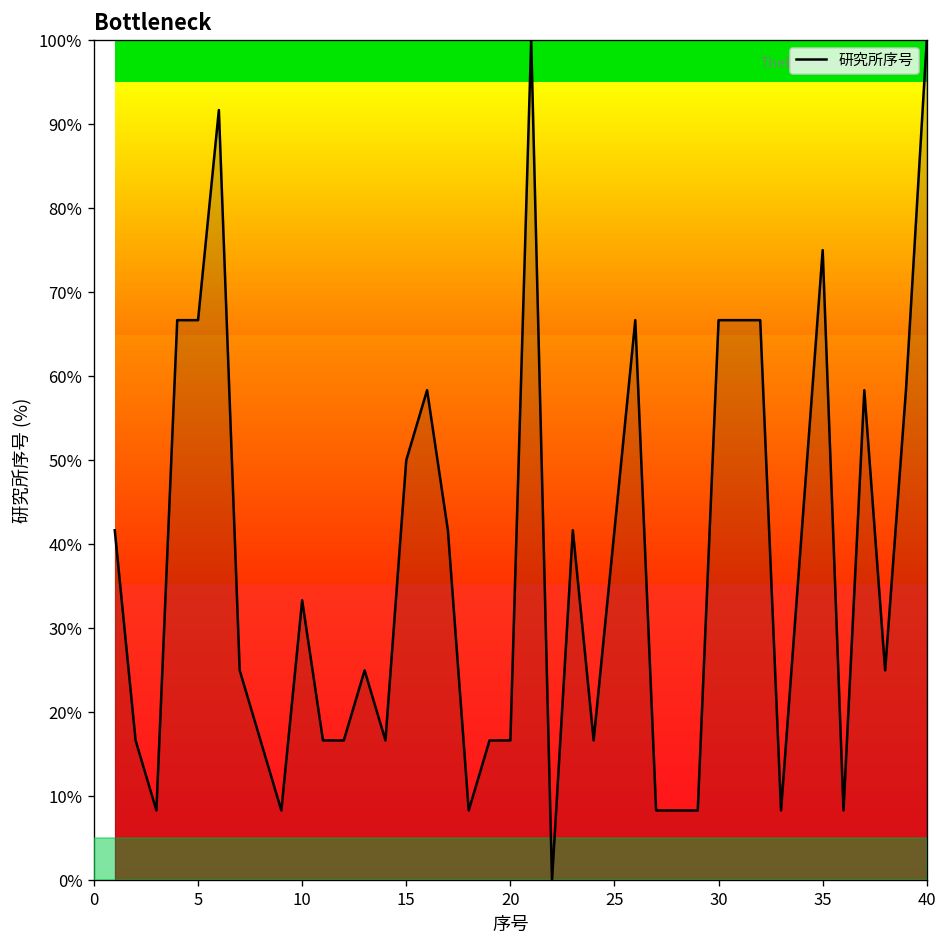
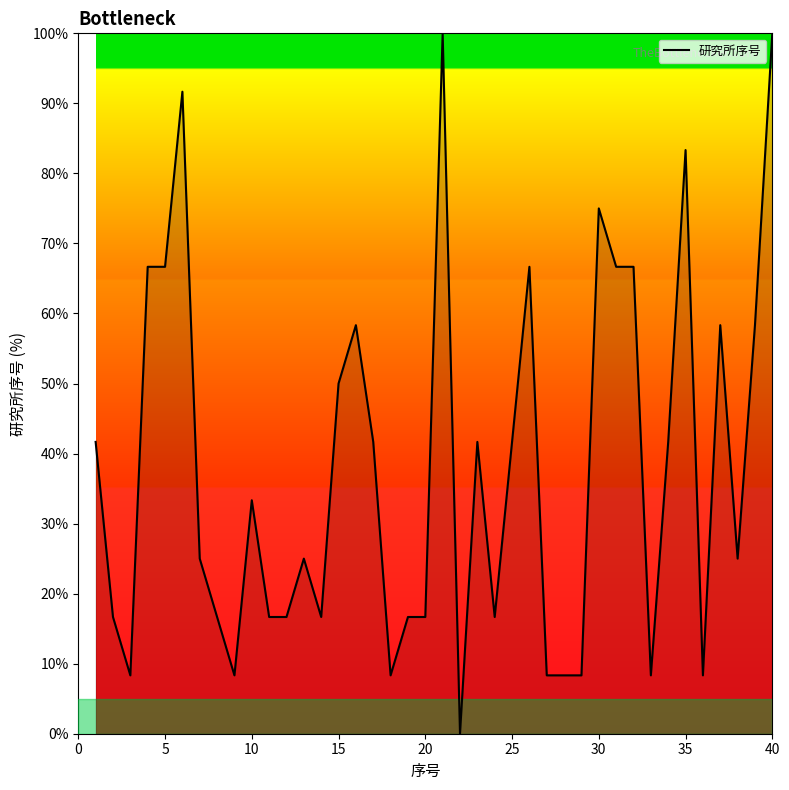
  {
    "5": "67%",
    "10": "33%",
    "15": "50%",
    "20": "17%",
    "25": "42%",
-   "30": "67%",
-   "35": "75%",
+   "30": "75%",
+   "35": "83%",
    "40": "100%"
  }
